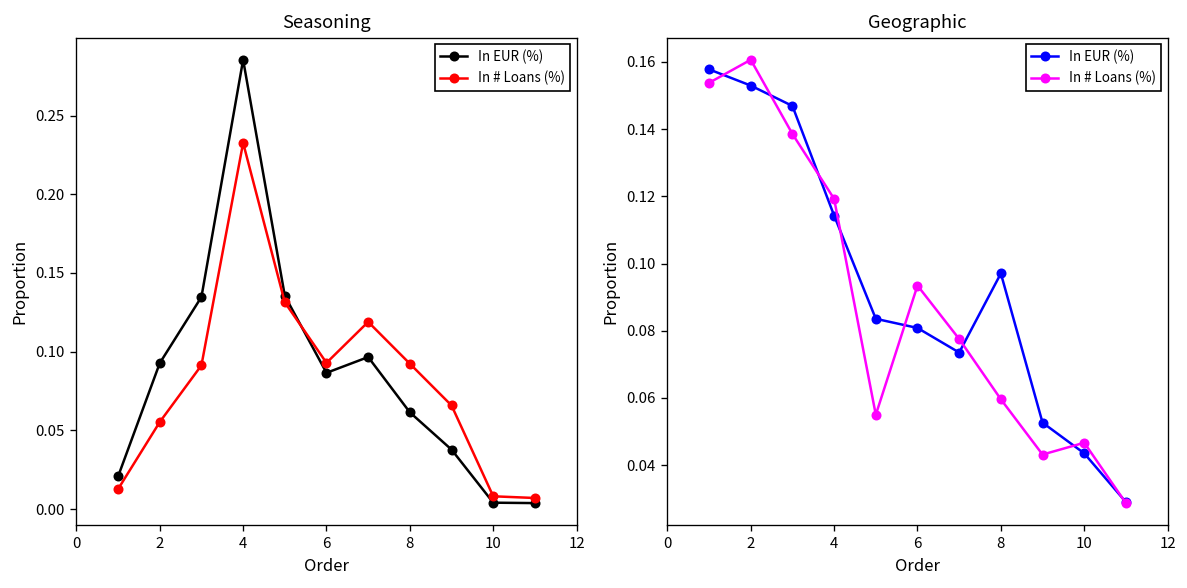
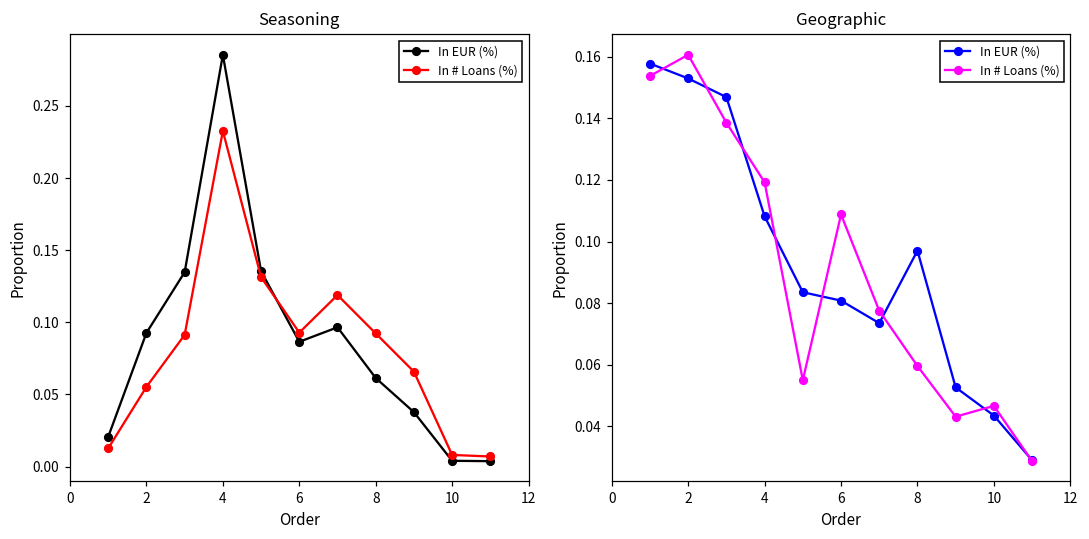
  {
    "Geographic": {
      "In EUR (%)": {
        "2": 0.153,
-       "4": 0.114,
+       "4": 0.108,
        "6": 0.081,
        "8": 0.097,
        "10": 0.044
      },
      "In # Loans (%)": {
        "2": 0.161,
        "4": 0.119,
-       "6": 0.093,
+       "6": 0.109,
        "8": 0.060,
        "10": 0.047
      }
    }
  }
